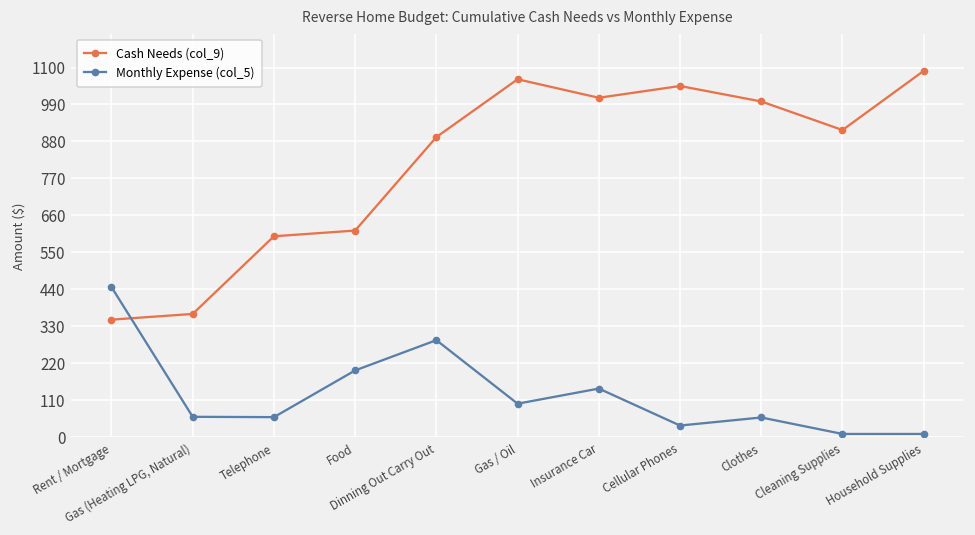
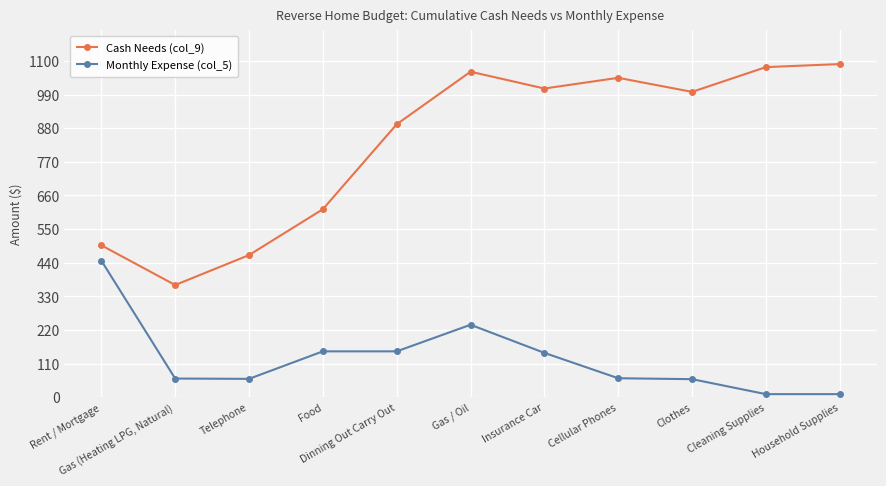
  {
    "Cash Needs (col_9)": {
-     "Rent / Mortgage": 350,
+     "Rent / Mortgage": 500,
      "Gas (Heating LPG, Natural)": 370,
-     "Telephone": 600,
+     "Telephone": 470,
      "Food": 620,
      "Dinning Out Carry Out": 890,
      "Gas / Oil": 1070,
      "Insurance Car": 1010,
      "Cellular Phones": 1050,
      "Clothes": 1000,
-     "Cleaning Supplies": 910,
+     "Cleaning Supplies": 1080,
      "Household Supplies": 1090
    },
    "Monthly Expense (col_5)": {
      "Rent / Mortgage": 450,
      "Gas (Heating LPG, Natural)": 60,
      "Telephone": 60,
-     "Food": 200,
-     "Dinning Out Carry Out": 290,
-     "Gas / Oil": 100,
+     "Food": 150,
+     "Dinning Out Carry Out": 150,
+     "Gas / Oil": 240,
      "Insurance Car": 150,
-     "Cellular Phones": 40,
+     "Cellular Phones": 60,
      "Clothes": 60,
      "Cleaning Supplies": 10,
      "Household Supplies": 10
    }
  }
